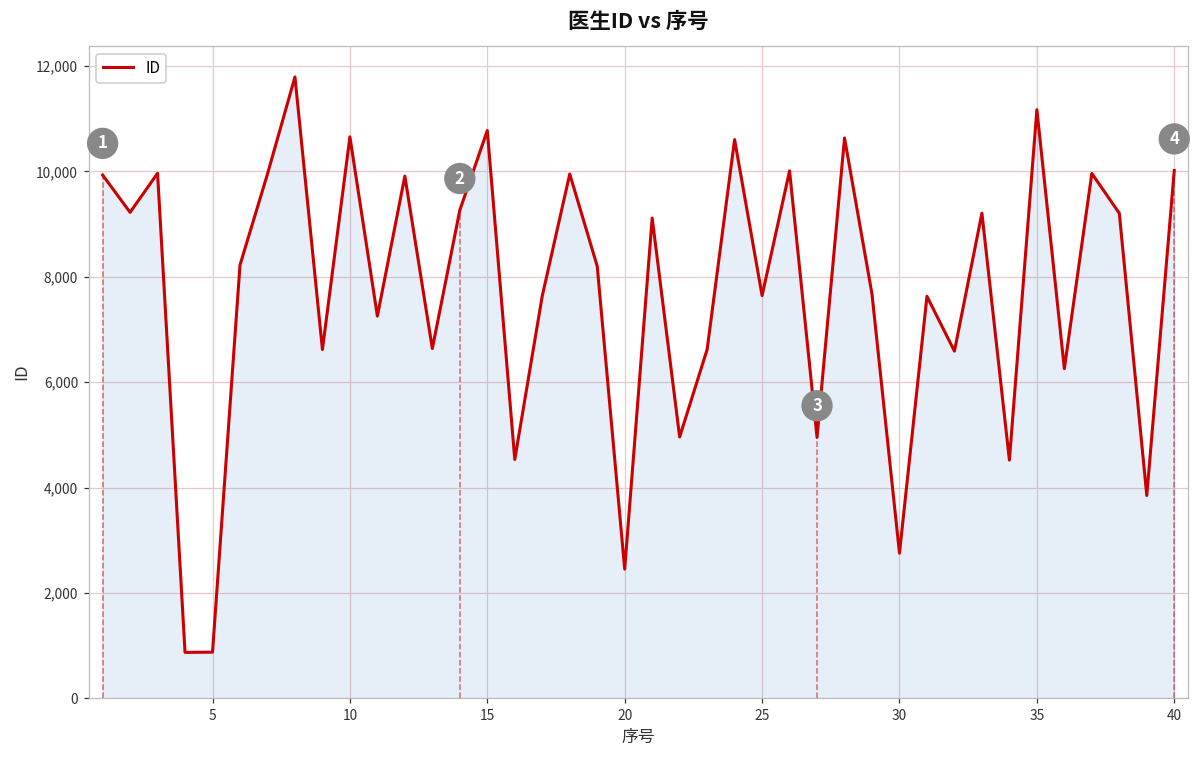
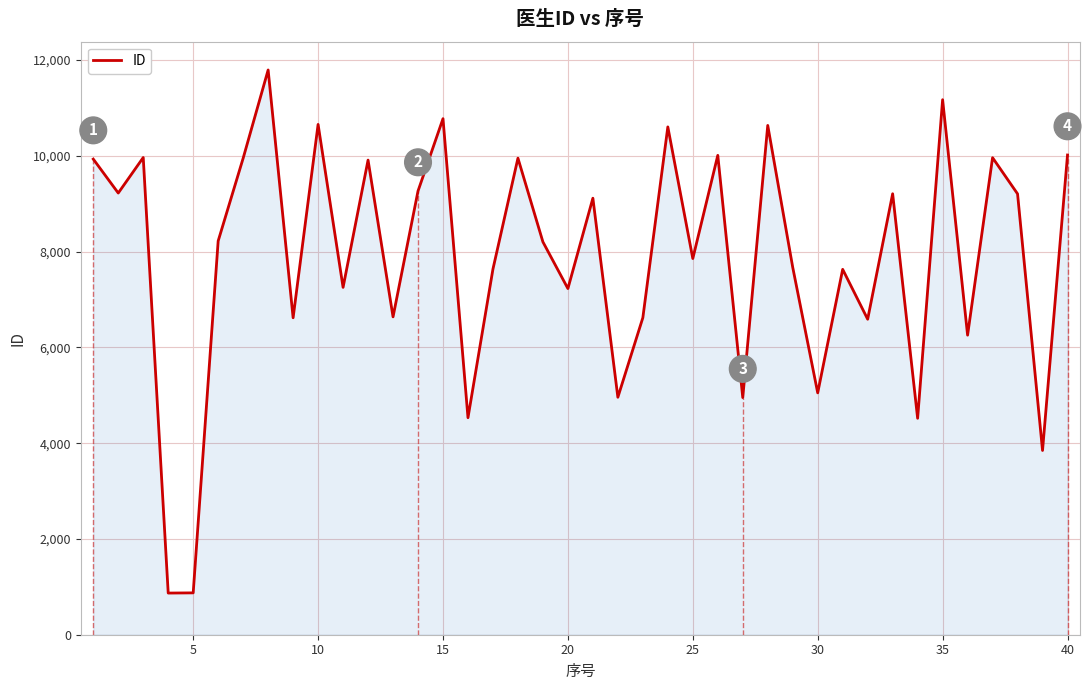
  {
    "ID": {
      "5": "900",
      "10": "10,700",
      "15": "10,800",
-     "20": "2,500",
-     "25": "7,600",
-     "30": "2,800",
+     "20": "7,200",
+     "25": "7,900",
+     "30": "5,100",
      "35": "11,200"
    }
  }
